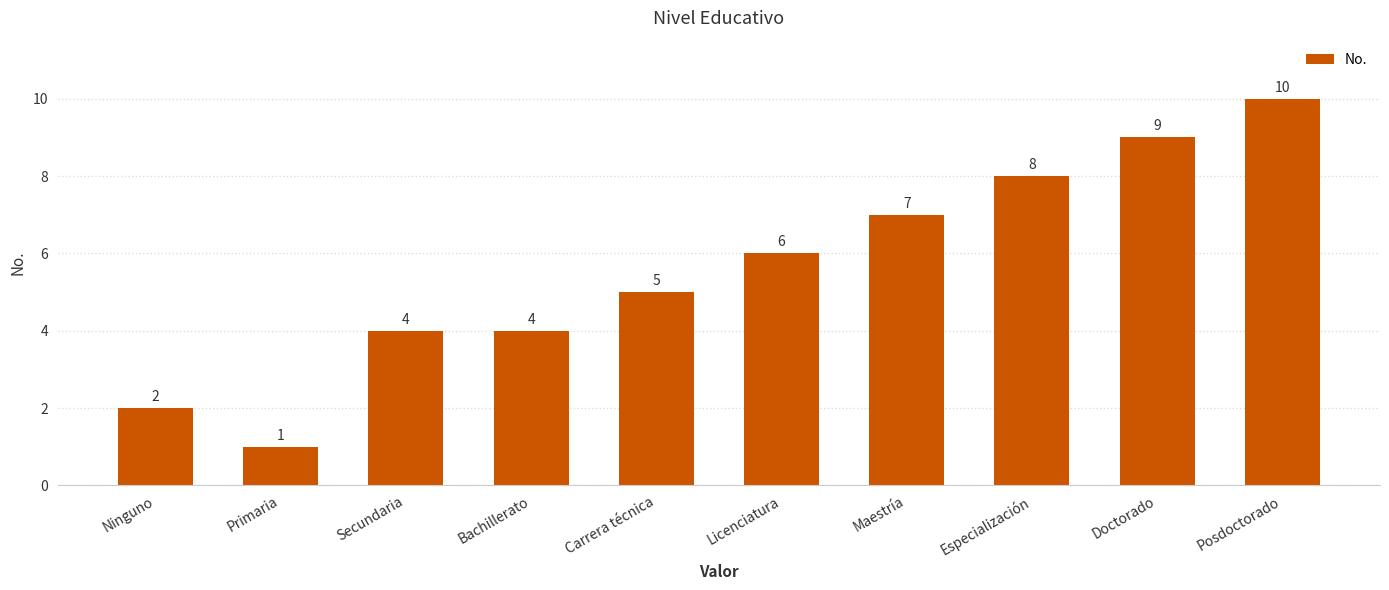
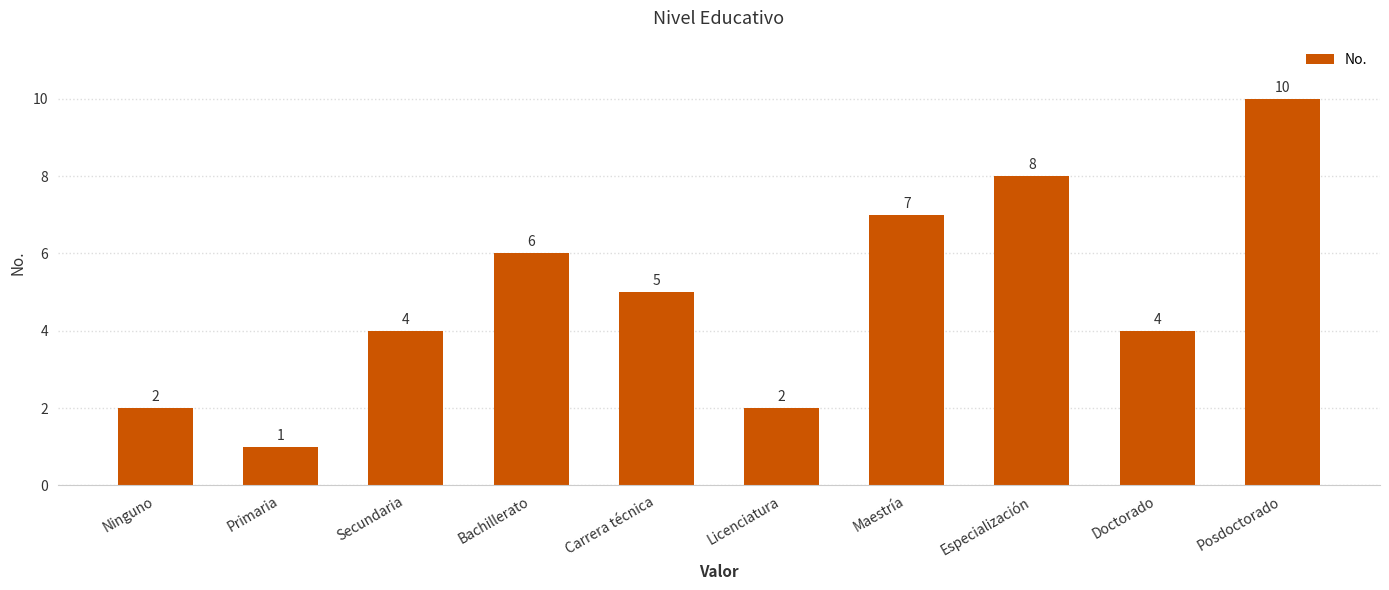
  {
    "Ninguno": 2,
    "Primaria": 1,
    "Secundaria": 4,
-   "Bachillerato": 4,
+   "Bachillerato": 6,
    "Carrera técnica": 5,
-   "Licenciatura": 6,
+   "Licenciatura": 2,
    "Maestría": 7,
    "Especialización": 8,
-   "Doctorado": 9,
+   "Doctorado": 4,
    "Posdoctorado": 10
  }
